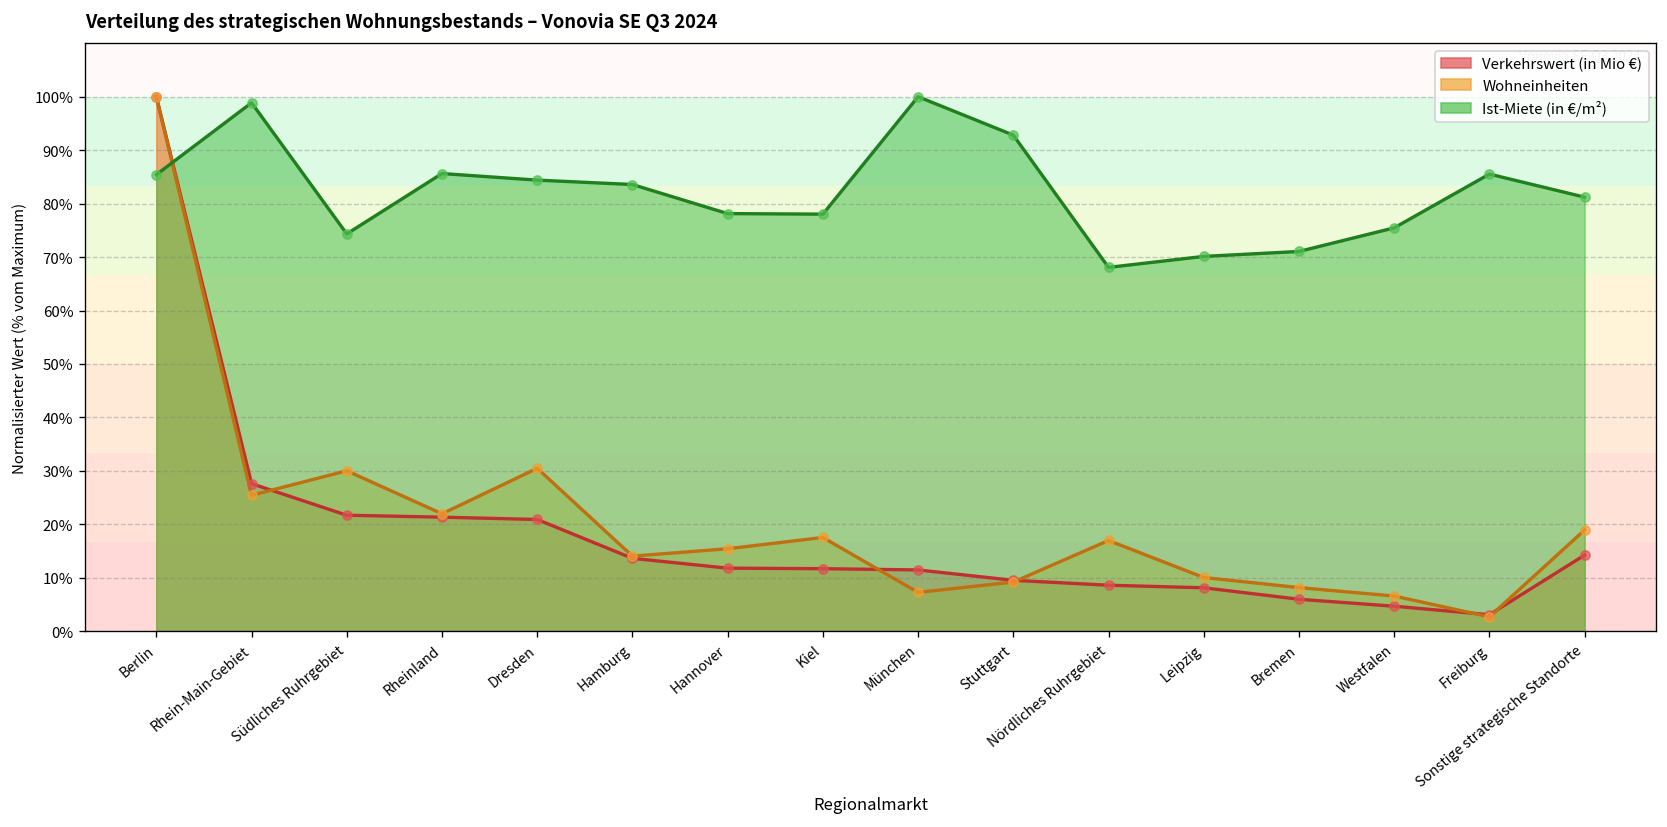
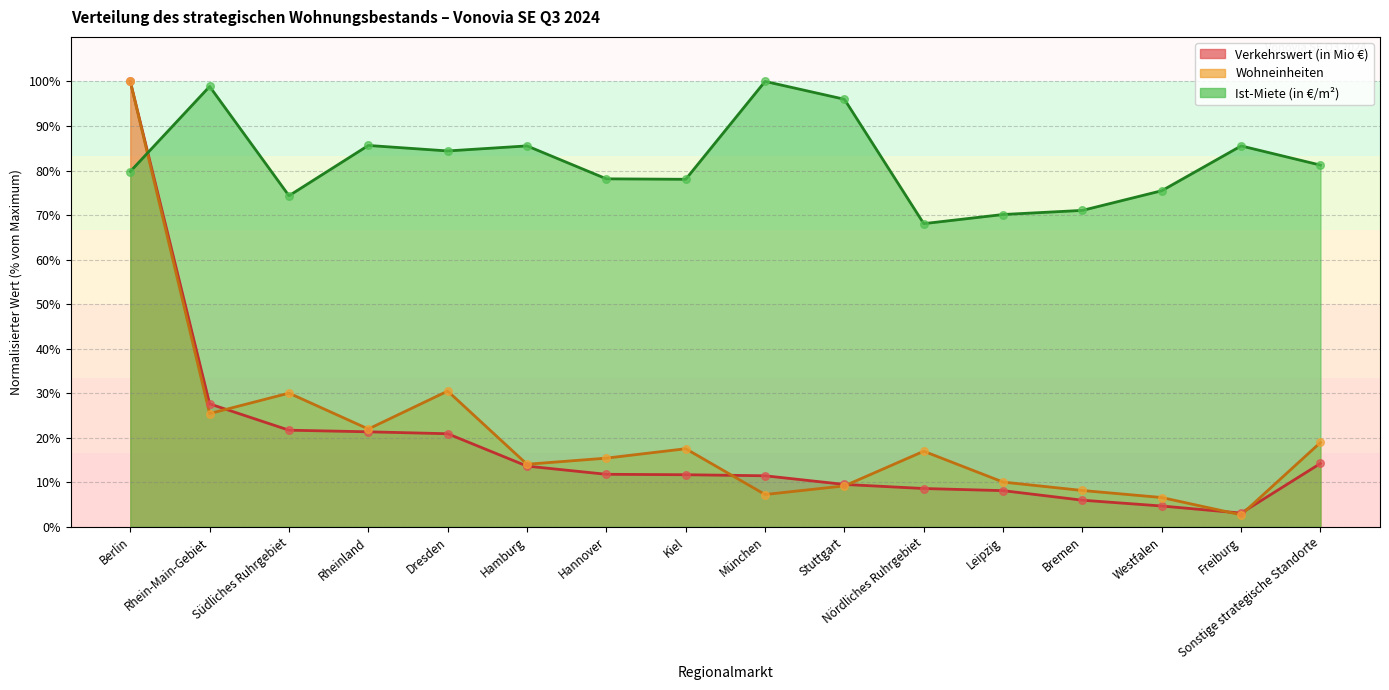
  {
    "Ist-Miete (in €/m²)": {
-     "Berlin": "85%",
+     "Berlin": "80%",
      "Rhein-Main-Gebiet": "99%",
      "Südliches Ruhrgebiet": "74%",
      "Rheinland": "86%",
      "Dresden": "84%",
-     "Hamburg": "84%",
+     "Hamburg": "86%",
      "Hannover": "78%",
      "Kiel": "78%",
      "München": "100%",
-     "Stuttgart": "93%",
+     "Stuttgart": "96%",
      "Nördliches Ruhrgebiet": "68%",
      "Leipzig": "70%",
      "Bremen": "71%",
      "Westfalen": "75%",
      "Freiburg": "86%",
      "Sonstige strategische Standorte": "81%"
    }
  }
